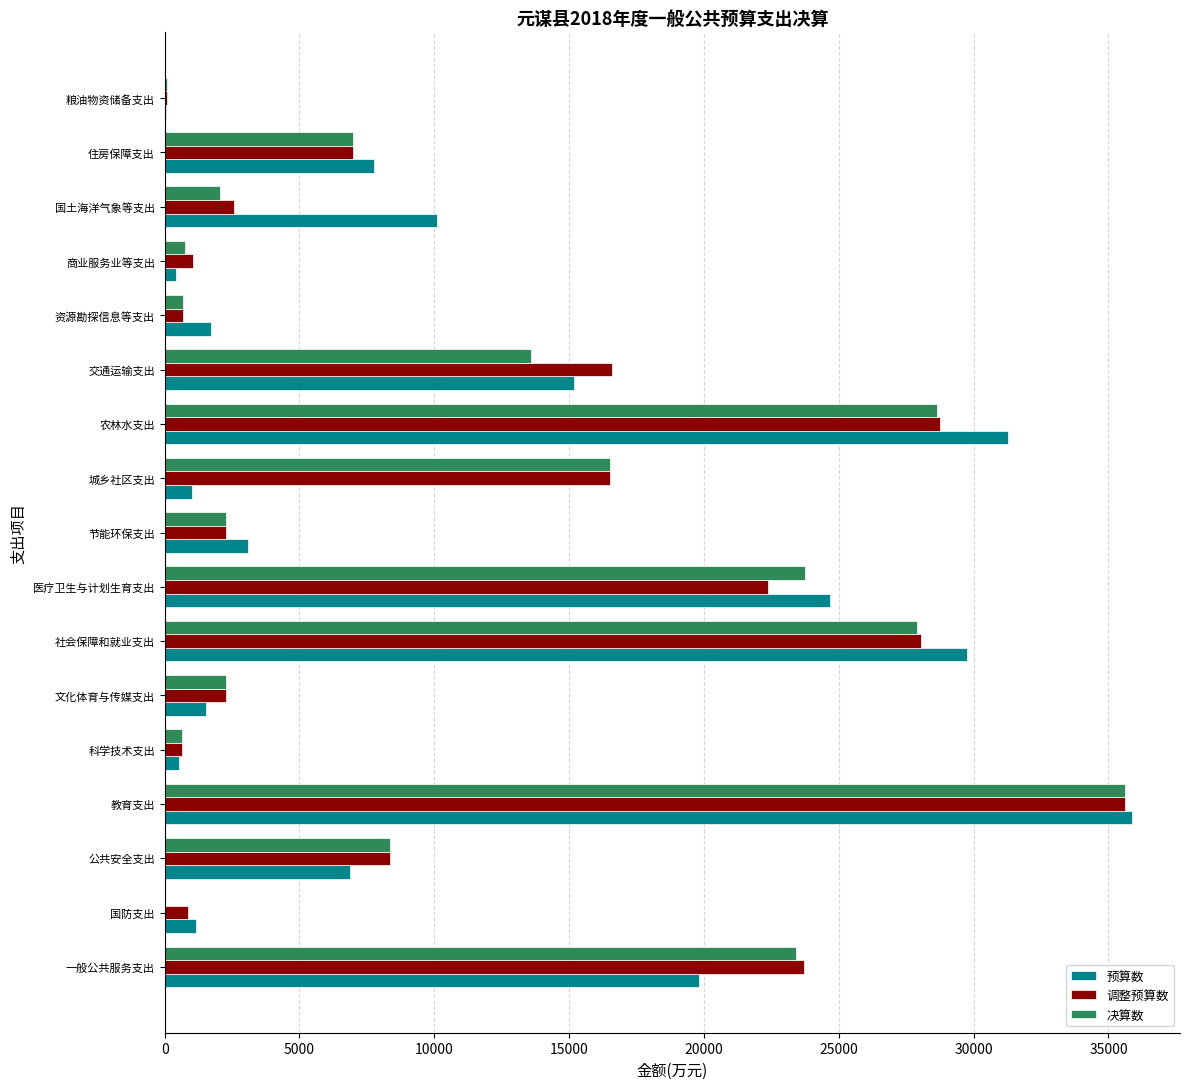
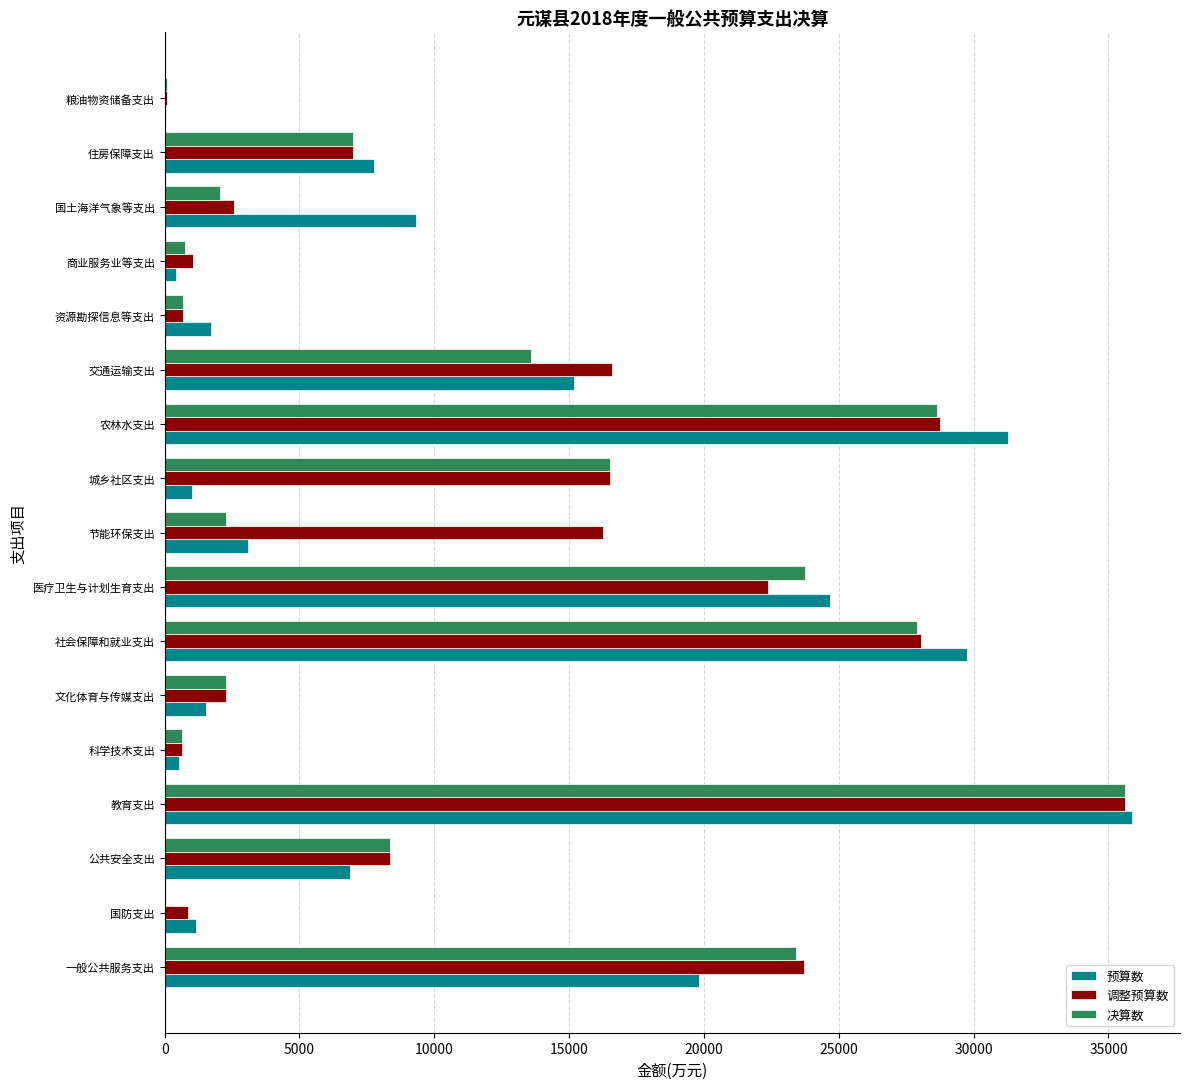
  {
    "预算数": {
      "住房保障支出": 7700,
-     "国土海洋气象等支出": 10100,
+     "国土海洋气象等支出": 9300,
      "商业服务业等支出": 400,
      "资源勘探信息等支出": 1700,
      "交通运输支出": 15200,
      "农林水支出": 31300,
      "城乡社区支出": 1000,
      "节能环保支出": 3100,
      "医疗卫生与计划生育支出": 24700,
      "社会保障和就业支出": 29800,
      "文化体育与传媒支出": 1500,
      "科学技术支出": 500,
      "教育支出": 35900,
      "公共安全支出": 6900,
      "国防支出": 1200,
      "一般公共服务支出": 19800
    },
    "调整预算数": {
      "住房保障支出": 7000,
      "国土海洋气象等支出": 2600,
      "商业服务业等支出": 1100,
      "资源勘探信息等支出": 700,
      "交通运输支出": 16600,
      "农林水支出": 28800,
      "城乡社区支出": 16500,
-     "节能环保支出": 2300,
+     "节能环保支出": 16300,
      "医疗卫生与计划生育支出": 22400,
      "社会保障和就业支出": 28100,
      "文化体育与传媒支出": 2300,
      "科学技术支出": 700,
      "教育支出": 35600,
      "公共安全支出": 8400,
      "国防支出": 900,
      "一般公共服务支出": 23700
    },
    "决算数": {
      "住房保障支出": 7000,
      "国土海洋气象等支出": 2000,
      "商业服务业等支出": 800,
      "资源勘探信息等支出": 700,
      "交通运输支出": 13600,
      "农林水支出": 28700,
      "城乡社区支出": 16500,
      "节能环保支出": 2300,
      "医疗卫生与计划生育支出": 23800,
      "社会保障和就业支出": 27900,
      "文化体育与传媒支出": 2300,
      "科学技术支出": 700,
      "教育支出": 35600,
      "公共安全支出": 8300,
      "一般公共服务支出": 23400
    }
  }
